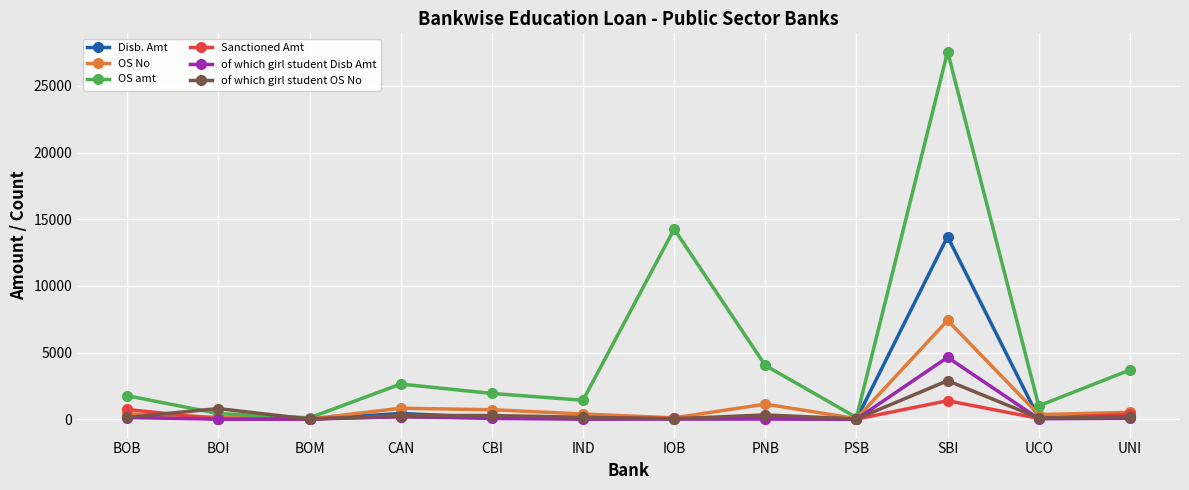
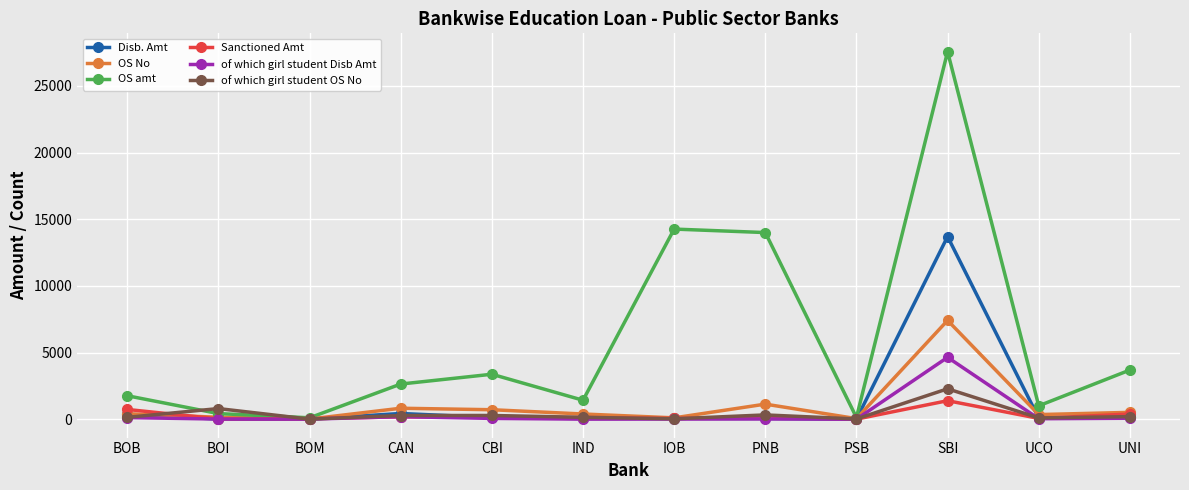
  {
    "Disb. Amt": {
      "SBI": 13700
    },
    "OS amt": {
      "BOB": 1800,
      "BOI": 400,
      "CAN": 2600,
-     "CBI": 1900,
+     "CBI": 3400,
      "IND": 1400,
      "IOB": 14300,
-     "PNB": 4000,
+     "PNB": 14000,
      "SBI": 27600,
      "UCO": 1000,
      "UNI": 3700
    },
    "of which girl student Disb Amt": {
      "SBI": 4600
    },
    "of which girl student OS No": {
      "BOI": 800,
-     "SBI": 2900
+     "SBI": 2300
    }
  }
